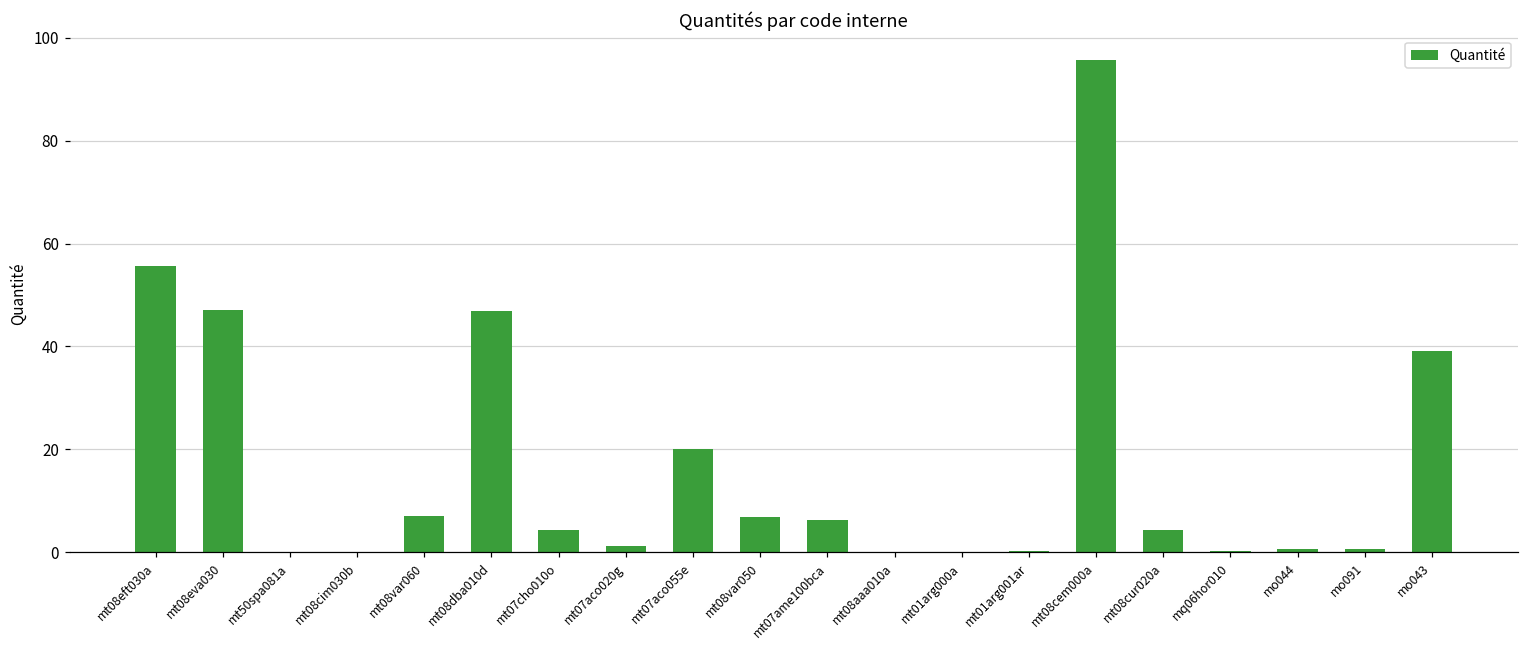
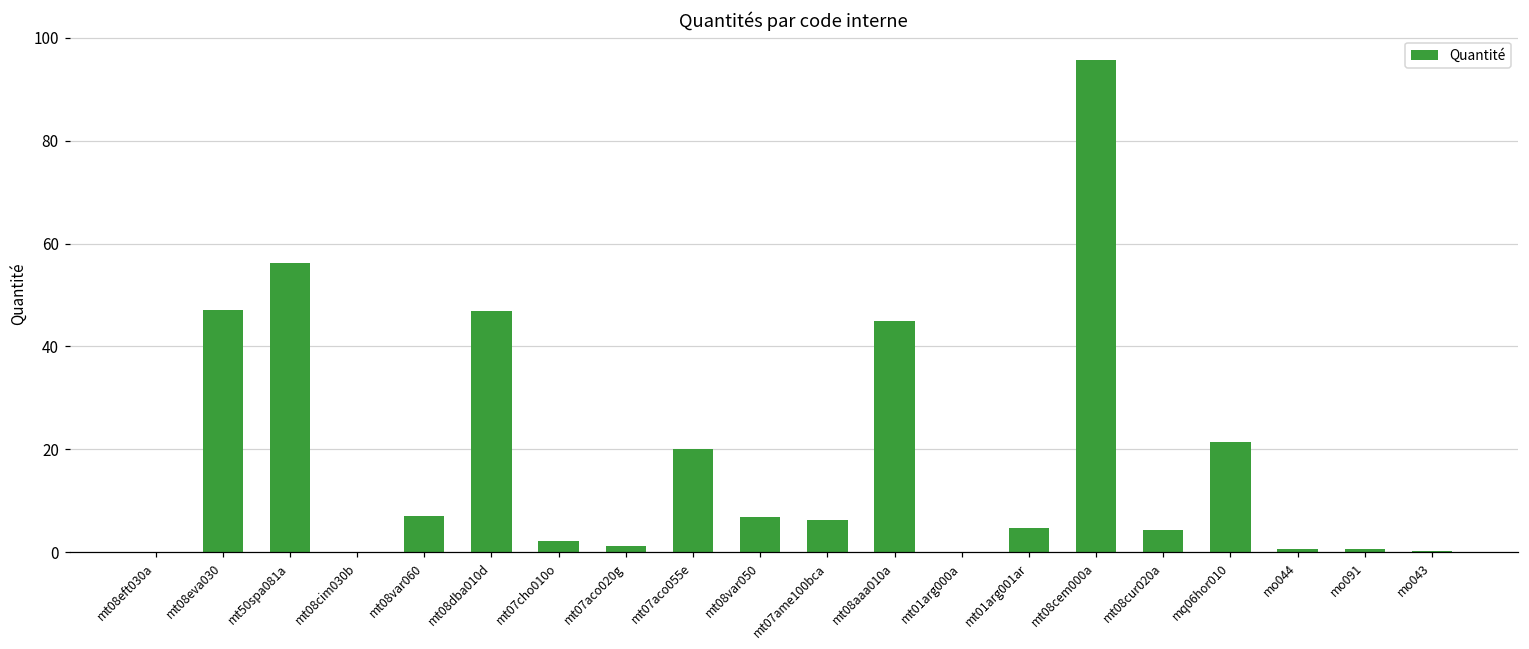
  {
-   "mt08eft030a": 56,
+   "mt08eft030a": 0,
    "mt08eva030": 47,
-   "mt50spa081a": 0,
+   "mt50spa081a": 56,
    "mt08var060": 7,
    "mt08dba010d": 47,
-   "mt07cho010o": 4,
+   "mt07cho010o": 2,
    "mt07aco020g": 1,
    "mt07aco055e": 20,
    "mt08var050": 7,
    "mt07ame100bca": 6,
-   "mt08aaa010a": 0,
-   "mt01arg001ar": 0,
+   "mt08aaa010a": 45,
+   "mt01arg001ar": 5,
    "mt08cem000a": 96,
    "mt08cur020a": 4,
-   "mq06hor010": 0,
+   "mq06hor010": 21,
    "mo044": 1,
    "mo091": 1,
-   "mo043": 39
+   "mo043": 0
  }
